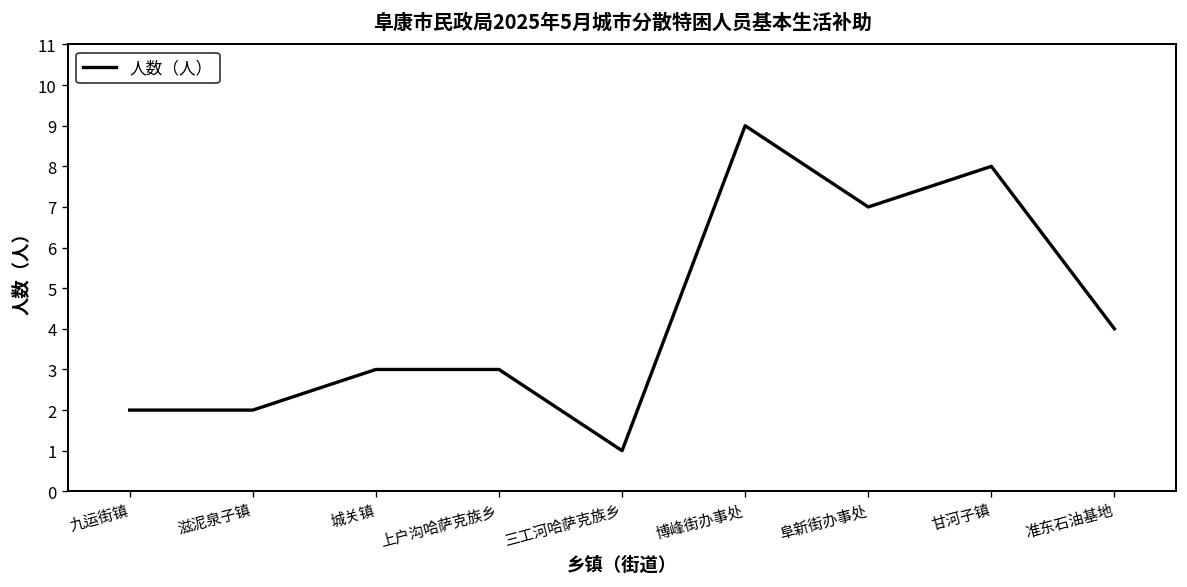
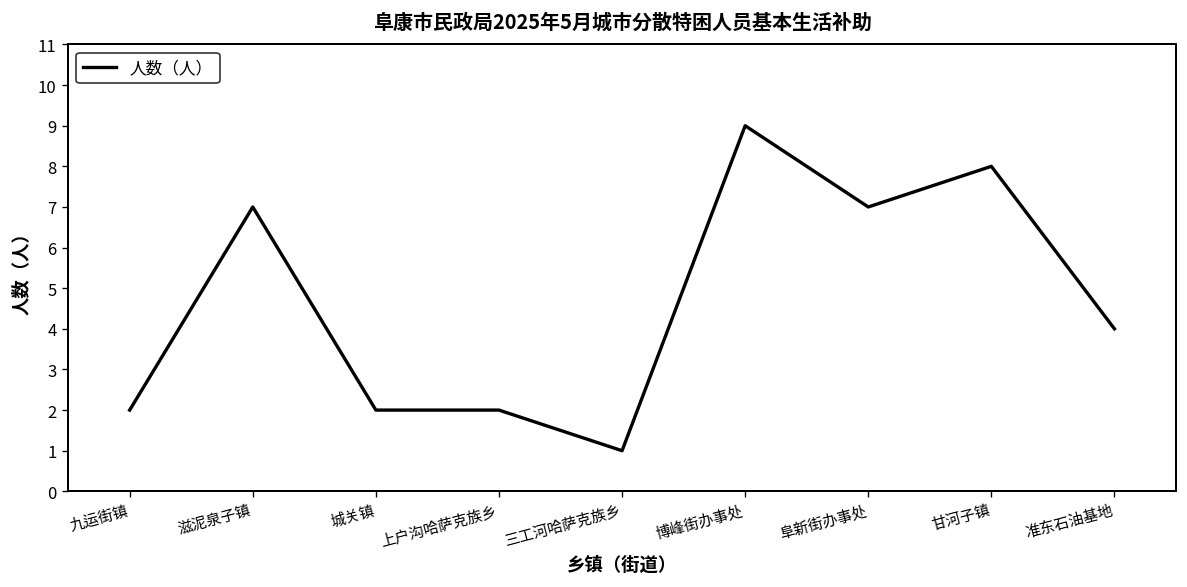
  {
    "九运街镇": 2,
-   "滋泥泉子镇": 2,
-   "城关镇": 3,
-   "上户沟哈萨克族乡": 3,
+   "滋泥泉子镇": 7,
+   "城关镇": 2,
+   "上户沟哈萨克族乡": 2,
    "三工河哈萨克族乡": 1,
    "博峰街办事处": 9,
    "阜新街办事处": 7,
    "甘河子镇": 8,
    "准东石油基地": 4
  }
